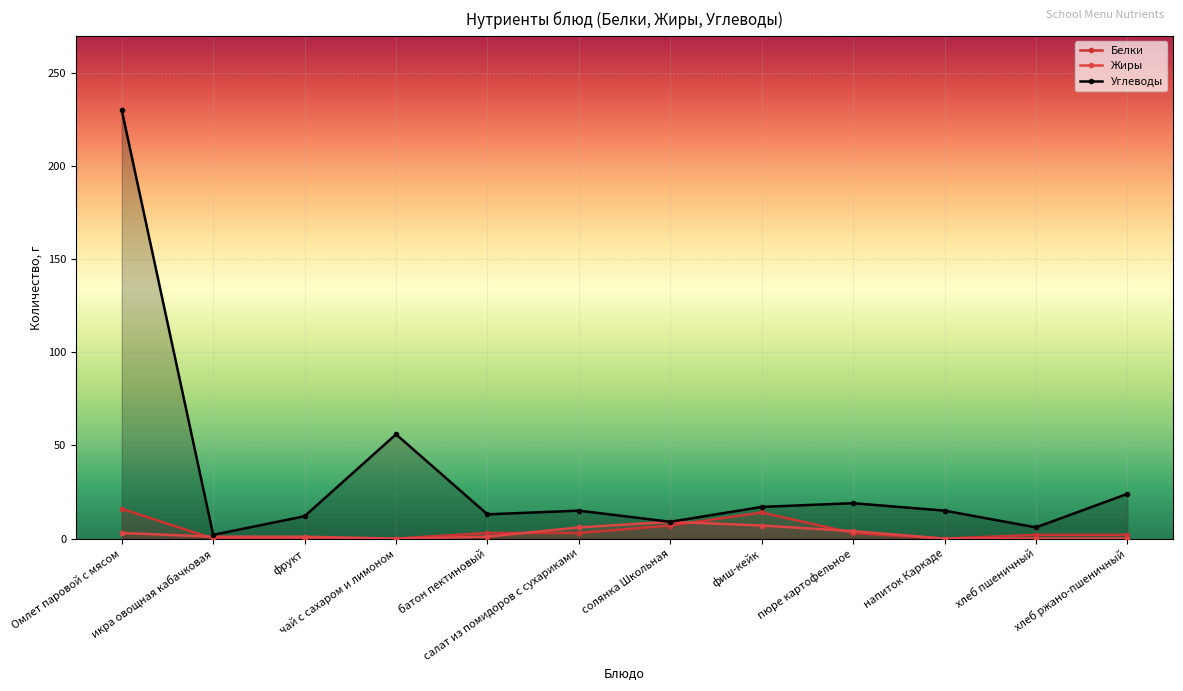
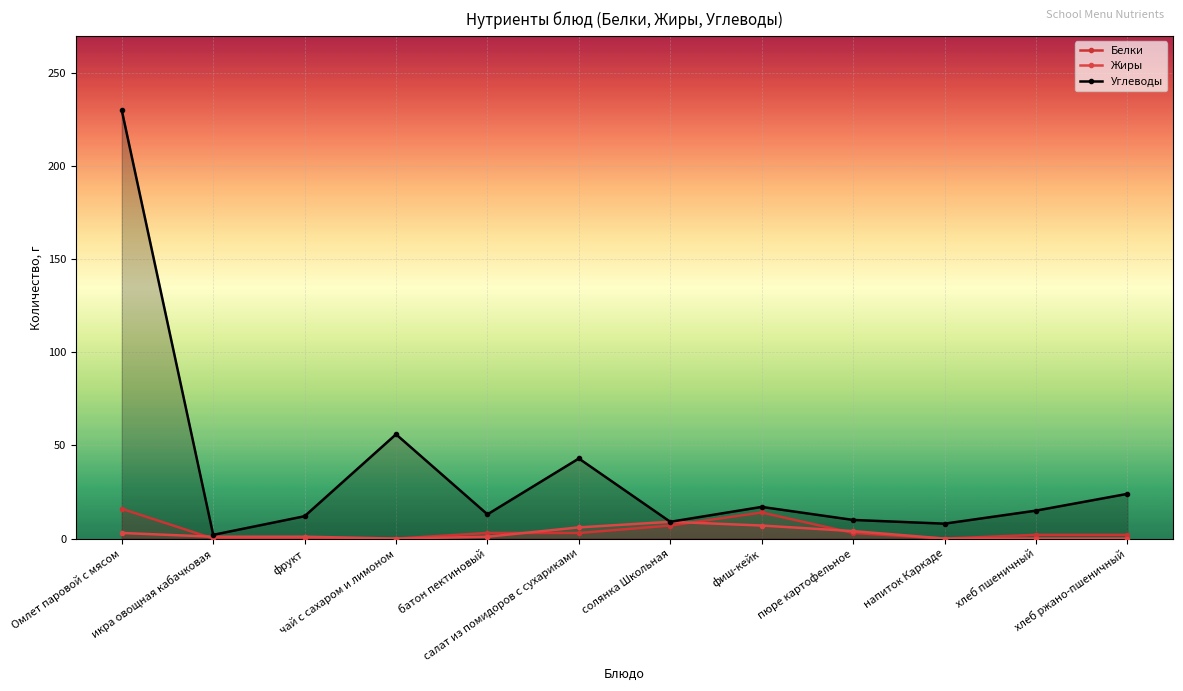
  {
    "Углеводы": {
      "Омлет паровой с мясом": 230,
      "фрукт": 12,
      "чай с сахаром и лимоном": 56,
      "батон пектиновый": 13,
-     "салат из помидоров с сухариками": 15,
+     "салат из помидоров с сухариками": 43,
      "фиш-кейк": 17,
-     "пюре картофельное": 19,
-     "напиток Каркаде": 15,
-     "хлеб пшеничный": 6,
+     "пюре картофельное": 10,
+     "напиток Каркаде": 8,
+     "хлеб пшеничный": 15,
      "хлеб ржано-пшеничный": 24
    }
  }
